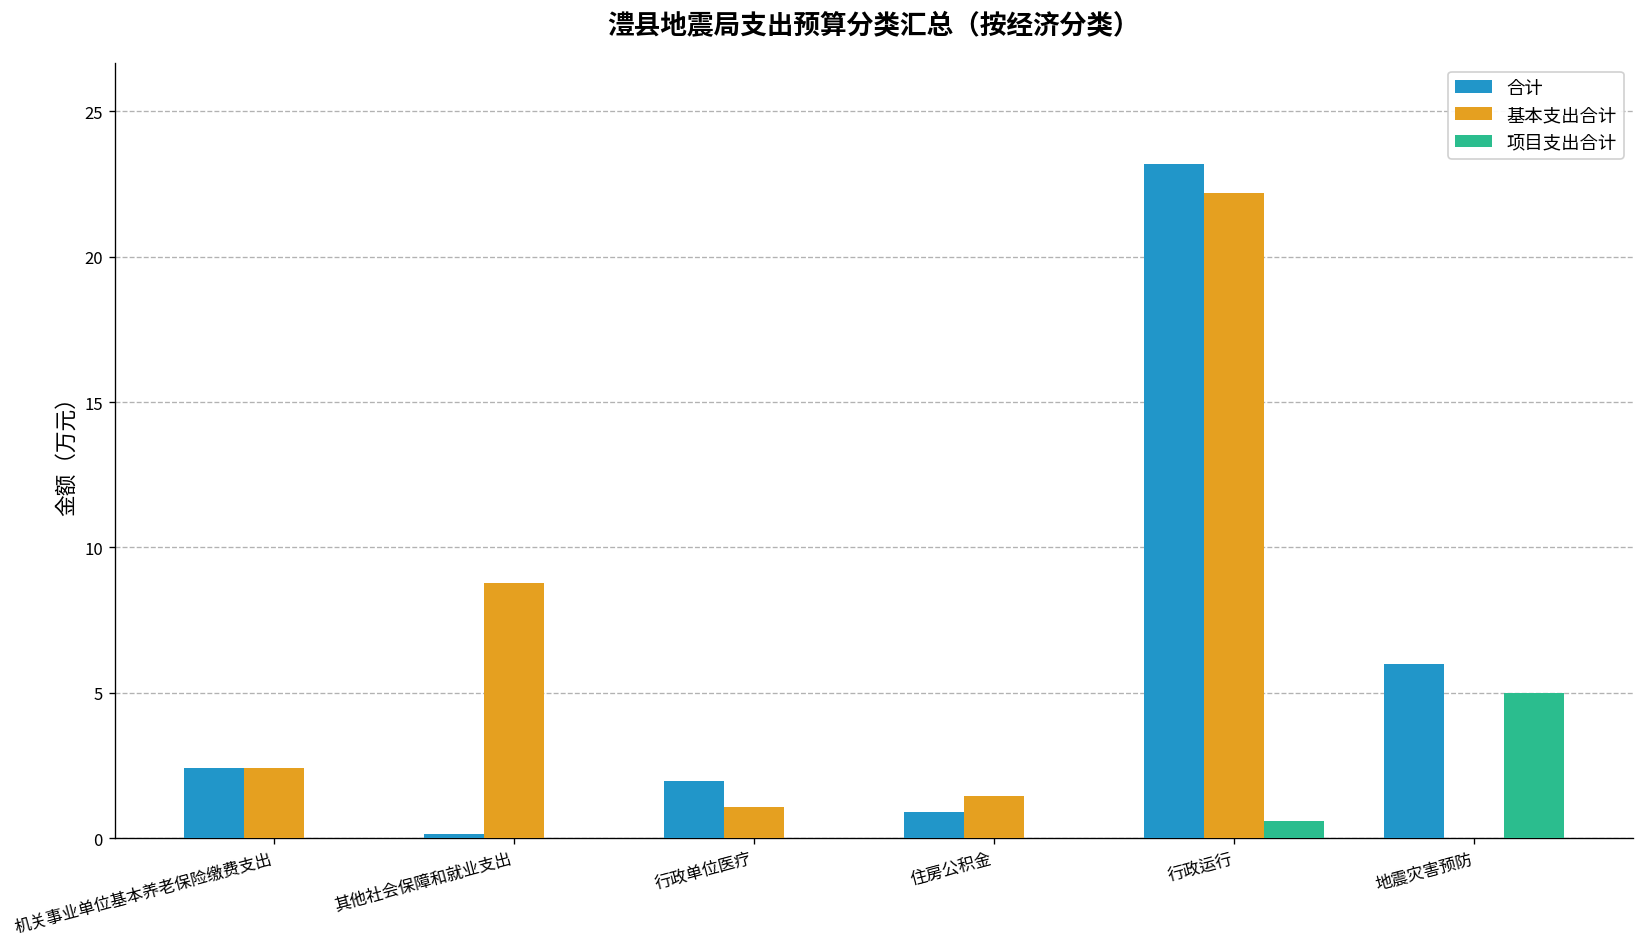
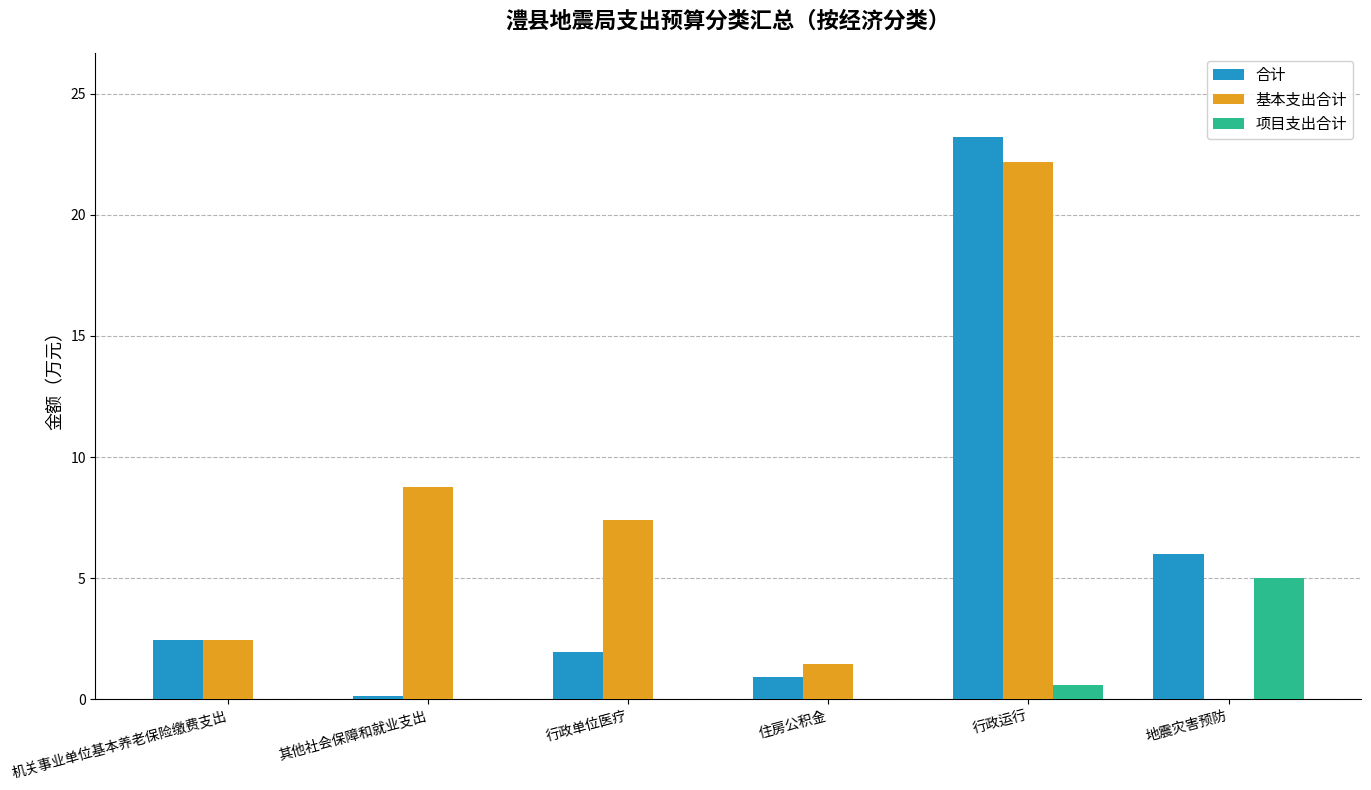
  {
    "合计": {
      "机关事业单位基本养老保险缴费支出": 2.4,
      "其他社会保障和就业支出": 0.1,
      "行政单位医疗": 2.0,
      "住房公积金": 0.9,
      "行政运行": 23.2,
      "地震灾害预防": 6.0
    },
    "基本支出合计": {
      "机关事业单位基本养老保险缴费支出": 2.4,
      "其他社会保障和就业支出": 8.8,
-     "行政单位医疗": 1.1,
+     "行政单位医疗": 7.4,
      "住房公积金": 1.4,
      "行政运行": 22.2,
      "地震灾害预防": 0.0
    },
    "项目支出合计": {
      "机关事业单位基本养老保险缴费支出": 0.0,
      "其他社会保障和就业支出": 0.0,
      "行政单位医疗": 0.0,
      "住房公积金": 0.0,
      "行政运行": 0.6,
      "地震灾害预防": 5.0
    }
  }
